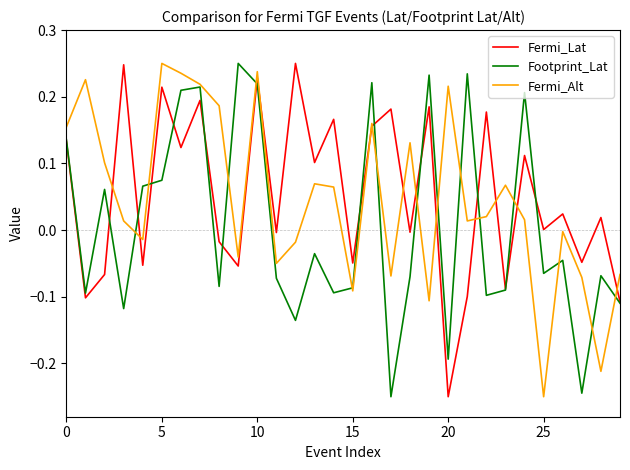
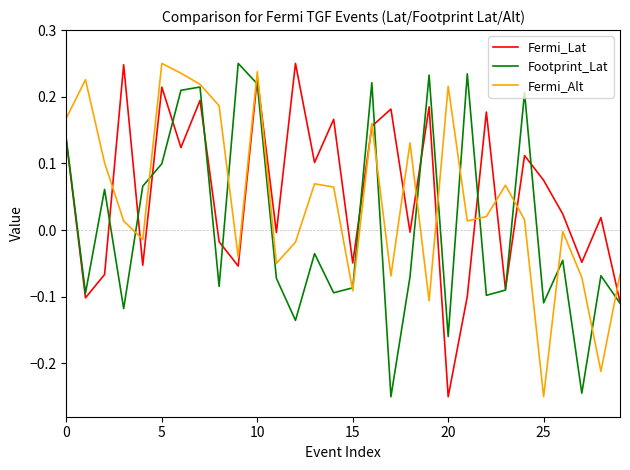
  {
    "Fermi_Lat": {
      "5": 0.21,
      "10": 0.23,
      "15": -0.05,
      "20": -0.25,
-     "25": 0.00
+     "25": 0.07
    },
    "Footprint_Lat": {
-     "5": 0.07,
+     "5": 0.10,
      "10": 0.22,
      "15": -0.09,
-     "20": -0.19,
-     "25": -0.06
+     "20": -0.16,
+     "25": -0.11
    },
    "Fermi_Alt": {
-     "0": 0.15,
+     "0": 0.17,
      "5": 0.25,
      "10": 0.24,
      "15": -0.09,
      "20": 0.22,
      "25": -0.25
    }
  }
